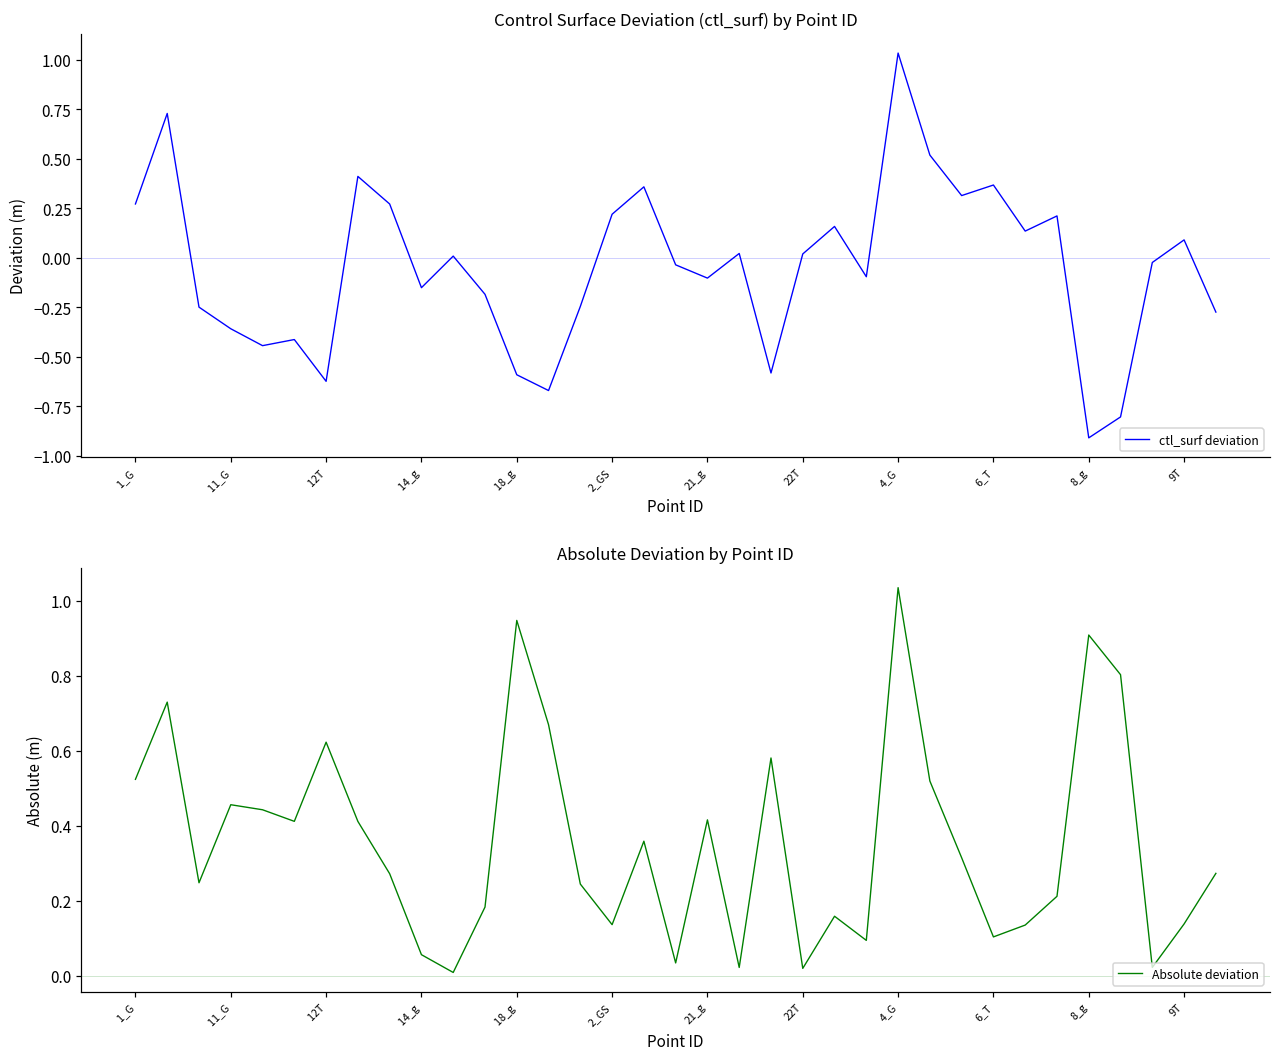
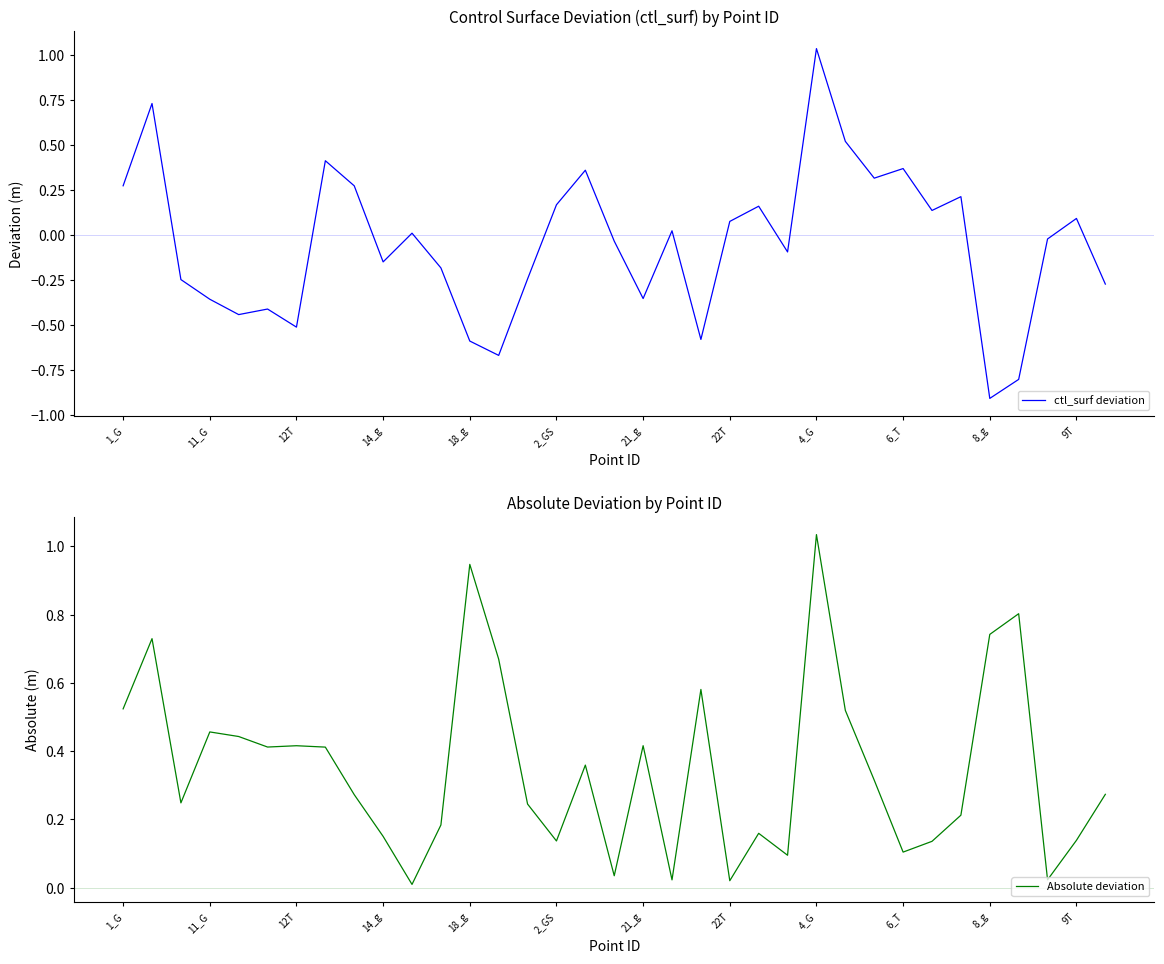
  {
    "Control Surface Deviation (ctl_surf) by Point ID": {
      "1_G": 0.27,
      "11_G": -0.36,
-     "12T": -0.62,
+     "12T": -0.51,
      "14_g": -0.15,
      "18_g": -0.59,
-     "2_GS": 0.22,
-     "21_g": -0.10,
-     "22T": 0.02,
+     "2_GS": 0.17,
+     "21_g": -0.35,
+     "22T": 0.07,
      "4_G": 1.03,
      "6_T": 0.37,
      "8_g": -0.91,
      "9T": 0.09
    },
    "Absolute Deviation by Point ID": {
      "1_G": 0.52,
      "11_G": 0.46,
-     "12T": 0.62,
-     "14_g": 0.06,
+     "12T": 0.42,
+     "14_g": 0.15,
      "18_g": 0.95,
      "2_GS": 0.14,
      "21_g": 0.42,
      "22T": 0.02,
      "4_G": 1.03,
      "6_T": 0.10,
-     "8_g": 0.91,
+     "8_g": 0.74,
      "9T": 0.14
    }
  }
